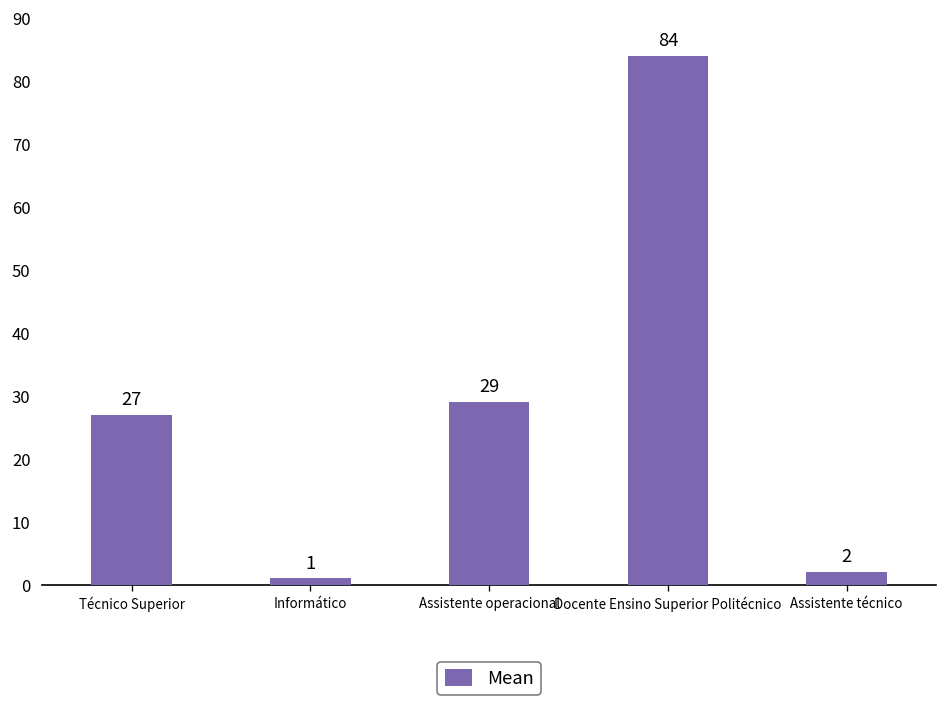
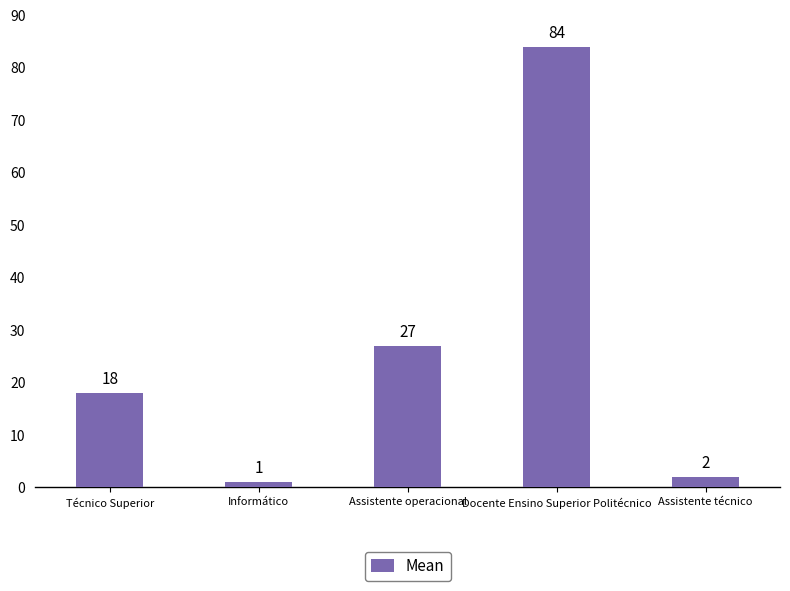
  {
-   "Técnico Superior": 27,
+   "Técnico Superior": 18,
    "Informático": 1,
-   "Assistente operacional": 29,
+   "Assistente operacional": 27,
    "Docente Ensino Superior Politécnico": 84,
    "Assistente técnico": 2
  }
